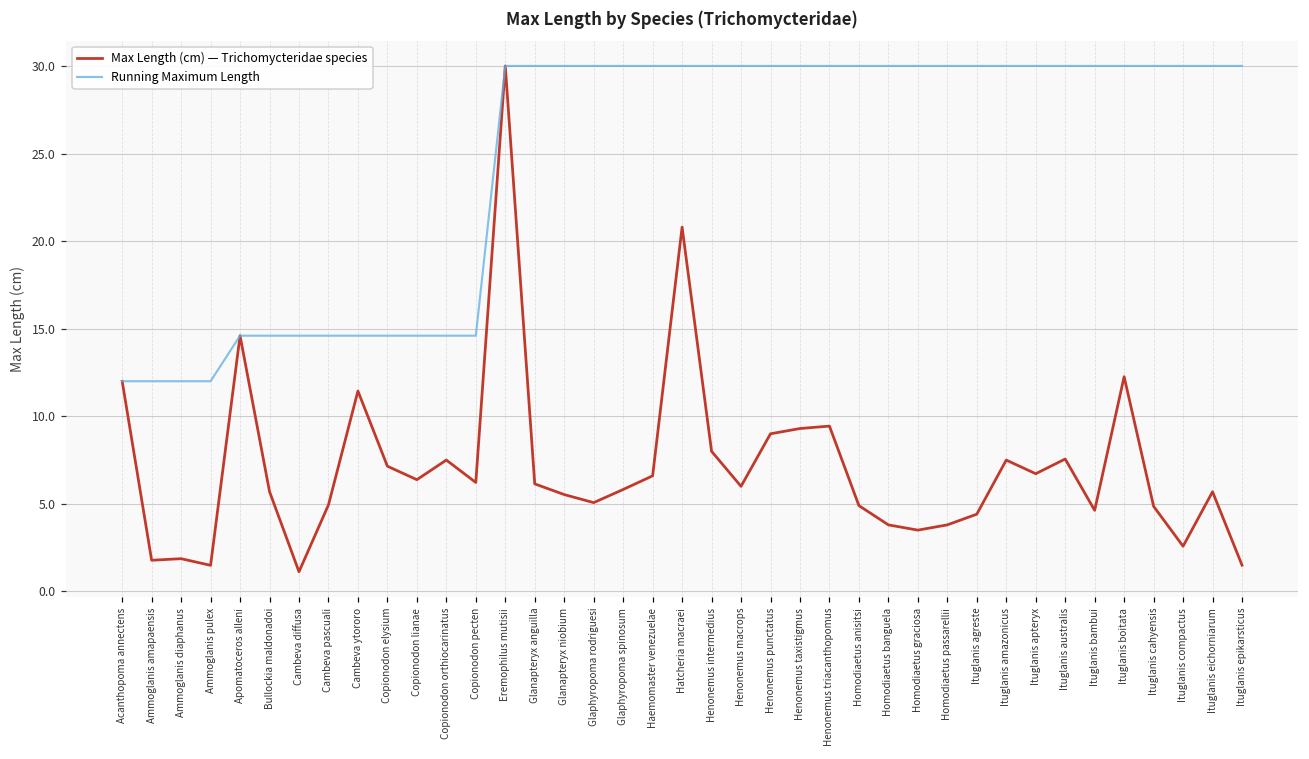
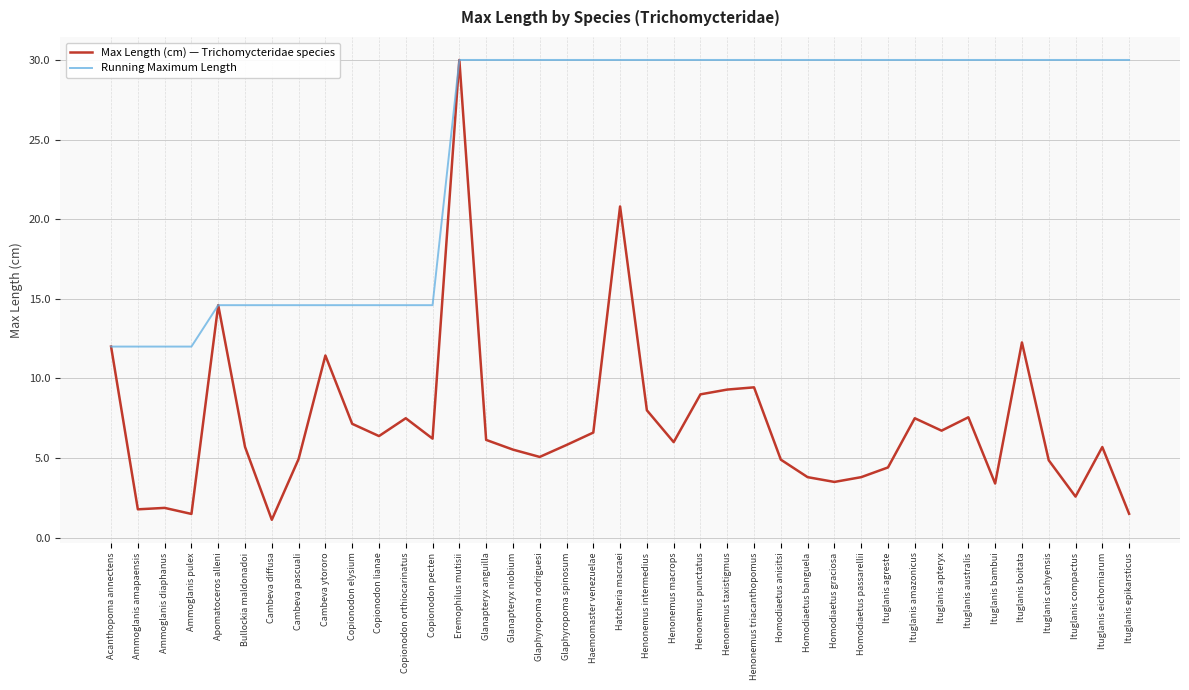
  {
    "Max Length (cm) — Trichomycteridae species": {
      "Ammoglanis amapaensis": 1.8,
      "Ammoglanis diaphanus": 1.9,
      "Ammoglanis pulex": 1.5,
      "Bullockia maldonadoi": 5.7,
      "Cambeva diffusa": 1.1,
      "Cambeva pascuali": 4.9,
      "Cambeva ytororo": 11.4,
      "Copionodon elysium": 7.2,
      "Copionodon lianae": 6.4,
      "Copionodon orthiocarinatus": 7.5,
      "Copionodon pecten": 6.2,
      "Glanapteryx anguilla": 6.1,
      "Glanapteryx niobium": 5.5,
      "Glaphyropoma rodriguesi": 5.1,
      "Glaphyropoma spinosum": 5.8,
      "Haemomaster venezuelae": 6.6,
      "Hatcheria macraei": 20.8,
      "Henonemus intermedius": 8.0,
      "Henonemus macrops": 6.0,
      "Henonemus punctatus": 9.0,
      "Henonemus taxistigmus": 9.3,
      "Henonemus triacanthopomus": 9.4,
      "Homodiaetus anisitsi": 4.9,
      "Homodiaetus banguela": 3.8,
      "Homodiaetus graciosa": 3.5,
      "Homodiaetus passarellii": 3.8,
      "Ituglanis agreste": 4.4,
      "Ituglanis amazonicus": 7.5,
      "Ituglanis apteryx": 6.7,
      "Ituglanis australis": 7.6,
-     "Ituglanis bambui": 4.6,
+     "Ituglanis bambui": 3.4,
      "Ituglanis boitata": 12.3,
      "Ituglanis cahyensis": 4.9,
      "Ituglanis compactus": 2.6,
      "Ituglanis eichorniarum": 5.7,
      "Ituglanis epikarsticus": 1.5
    },
    "Running Maximum Length": {
      "Ammoglanis amapaensis": 12.0,
      "Ammoglanis diaphanus": 12.0,
      "Ammoglanis pulex": 12.0,
      "Bullockia maldonadoi": 14.6,
      "Cambeva diffusa": 14.6,
      "Cambeva pascuali": 14.6,
      "Cambeva ytororo": 14.6,
      "Copionodon elysium": 14.6,
      "Copionodon lianae": 14.6,
      "Copionodon orthiocarinatus": 14.6,
      "Copionodon pecten": 14.6,
      "Glanapteryx anguilla": 30.0,
      "Glanapteryx niobium": 30.0,
      "Glaphyropoma rodriguesi": 30.0,
      "Glaphyropoma spinosum": 30.0,
      "Haemomaster venezuelae": 30.0,
      "Hatcheria macraei": 30.0,
      "Henonemus intermedius": 30.0,
      "Henonemus macrops": 30.0,
      "Henonemus punctatus": 30.0,
      "Henonemus taxistigmus": 30.0,
      "Henonemus triacanthopomus": 30.0,
      "Homodiaetus anisitsi": 30.0,
      "Homodiaetus banguela": 30.0,
      "Homodiaetus graciosa": 30.0,
      "Homodiaetus passarellii": 30.0,
      "Ituglanis agreste": 30.0,
      "Ituglanis amazonicus": 30.0,
      "Ituglanis apteryx": 30.0,
      "Ituglanis australis": 30.0,
      "Ituglanis bambui": 30.0,
      "Ituglanis boitata": 30.0,
      "Ituglanis cahyensis": 30.0,
      "Ituglanis compactus": 30.0,
      "Ituglanis eichorniarum": 30.0,
      "Ituglanis epikarsticus": 30.0
    }
  }
